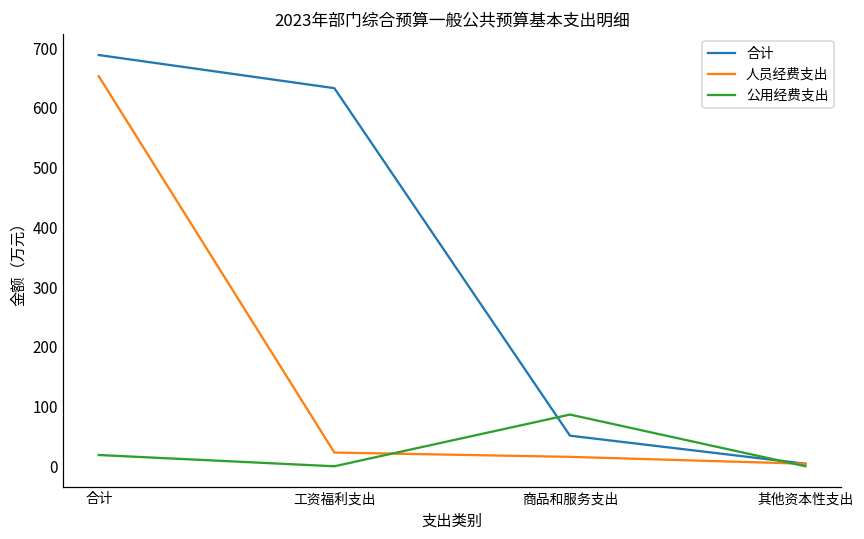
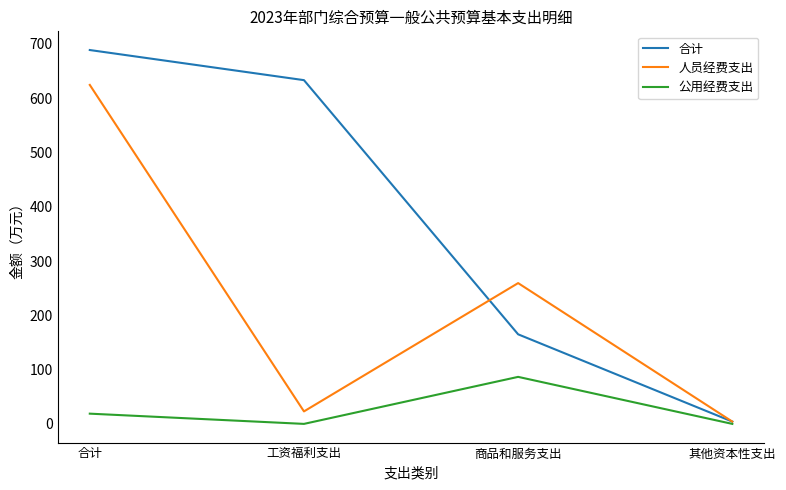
  {
    "合计": {
      "合计": 690,
      "工资福利支出": 630,
-     "商品和服务支出": 50
+     "商品和服务支出": 160
    },
    "人员经费支出": {
-     "合计": 650,
+     "合计": 620,
      "工资福利支出": 20,
-     "商品和服务支出": 20
+     "商品和服务支出": 260
    },
    "公用经费支出": {
      "合计": 20,
      "工资福利支出": 0,
      "商品和服务支出": 90
    }
  }
